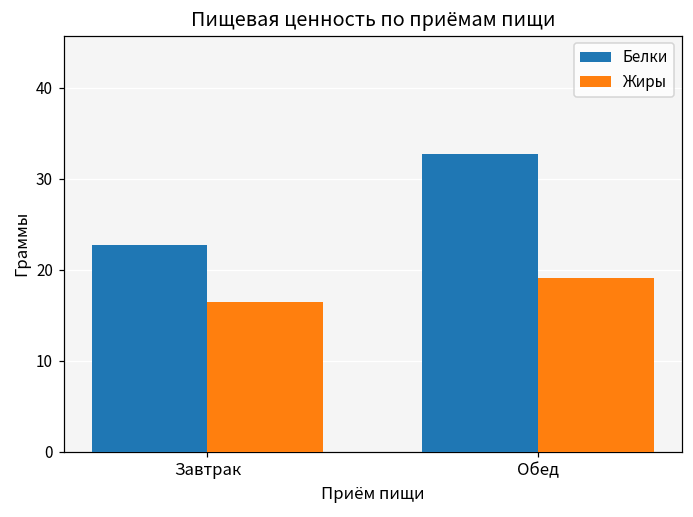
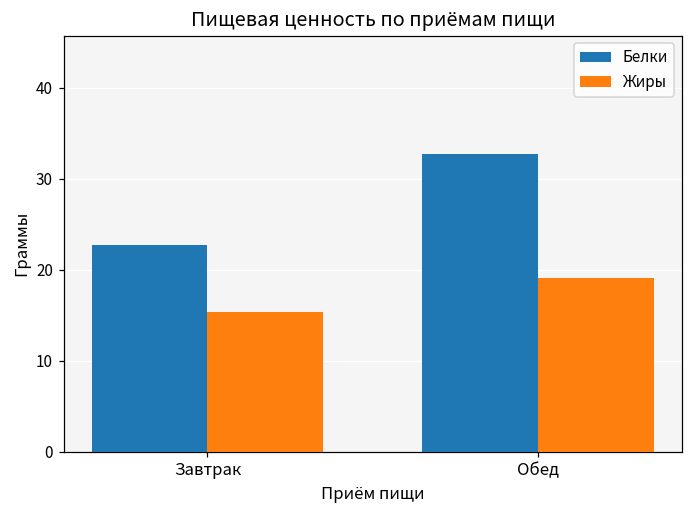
  {
    "Белки": {
      "Завтрак": 23,
      "Обед": 33
    },
    "Жиры": {
-     "Завтрак": 16,
+     "Завтрак": 15,
      "Обед": 19
    }
  }
